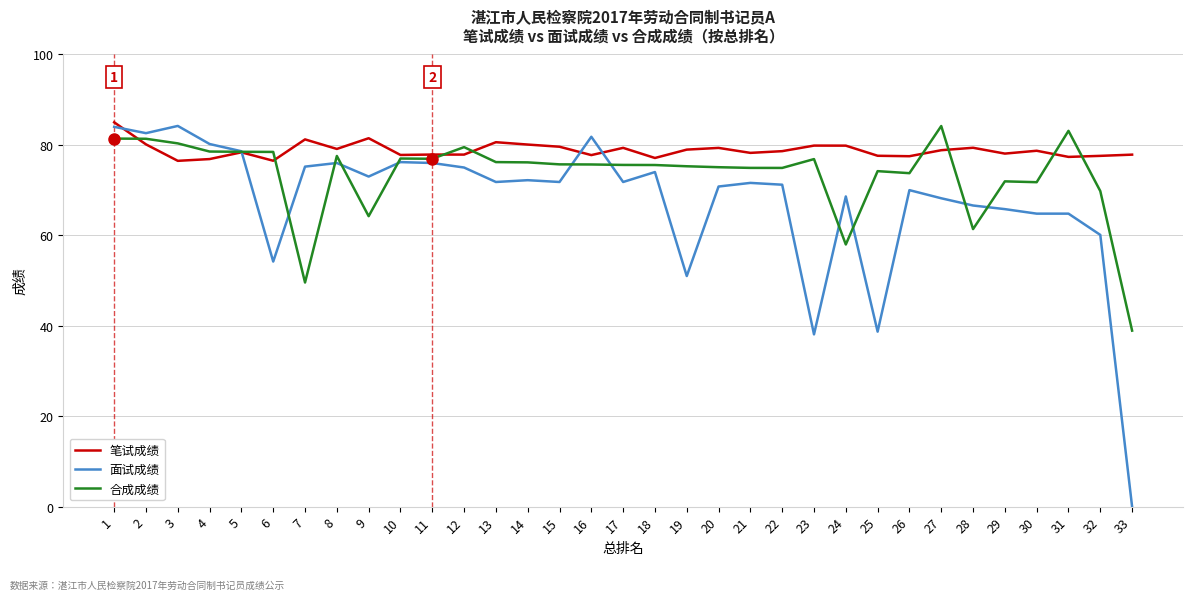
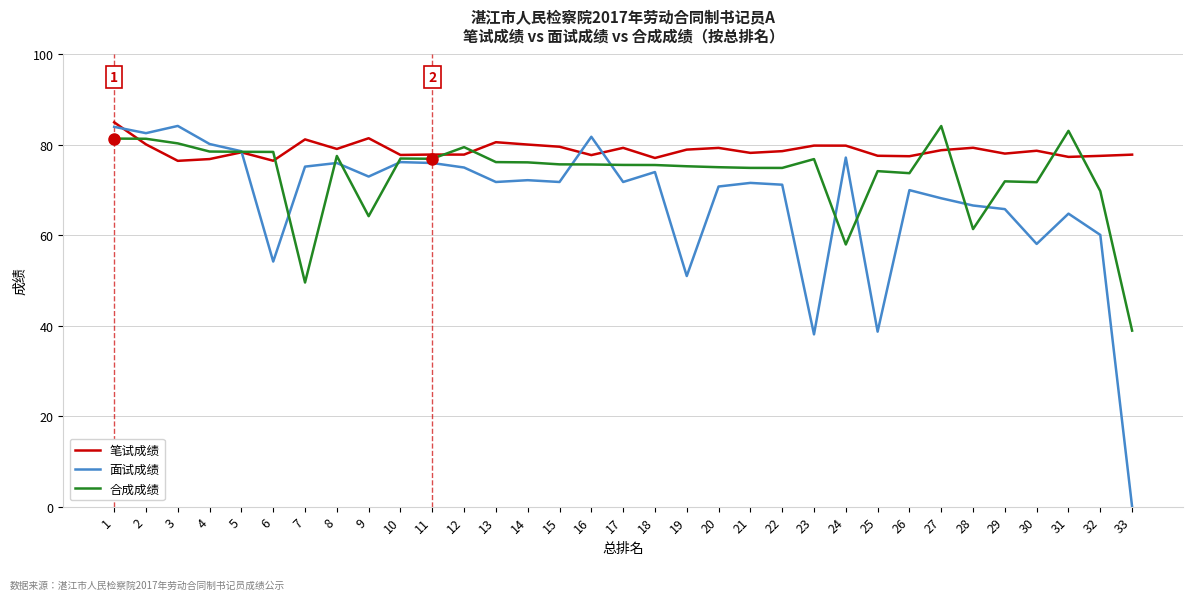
  {
    "面试成绩": {
      "1": 84,
      "2": 83,
      "3": 84,
      "4": 80,
      "6": 54,
      "7": 75,
      "8": 76,
      "9": 73,
      "10": 76,
      "11": 76,
      "12": 75,
      "13": 72,
      "14": 72,
      "15": 72,
      "16": 82,
      "17": 72,
      "18": 74,
      "19": 51,
      "20": 71,
      "21": 72,
      "22": 71,
      "23": 38,
-     "24": 69,
+     "24": 77,
      "25": 39,
      "26": 70,
      "27": 68,
      "28": 67,
      "29": 66,
-     "30": 65,
+     "30": 58,
      "31": 65,
      "32": 60,
      "33": 0
    },
    "合成成绩": {
      "2": 81,
      "3": 80,
      "4": 79,
      "6": 78,
      "7": 50,
      "8": 78,
      "9": 64,
      "10": 77,
      "12": 80,
      "13": 76,
      "14": 76,
      "15": 76,
      "16": 76,
      "17": 76,
      "18": 76,
      "19": 75,
      "20": 75,
      "21": 75,
      "22": 75,
      "23": 77,
      "24": 58,
      "25": 74,
      "26": 74,
      "27": 84,
      "28": 61,
      "29": 72,
      "30": 72,
      "31": 83,
      "32": 70,
      "33": 39
    }
  }
